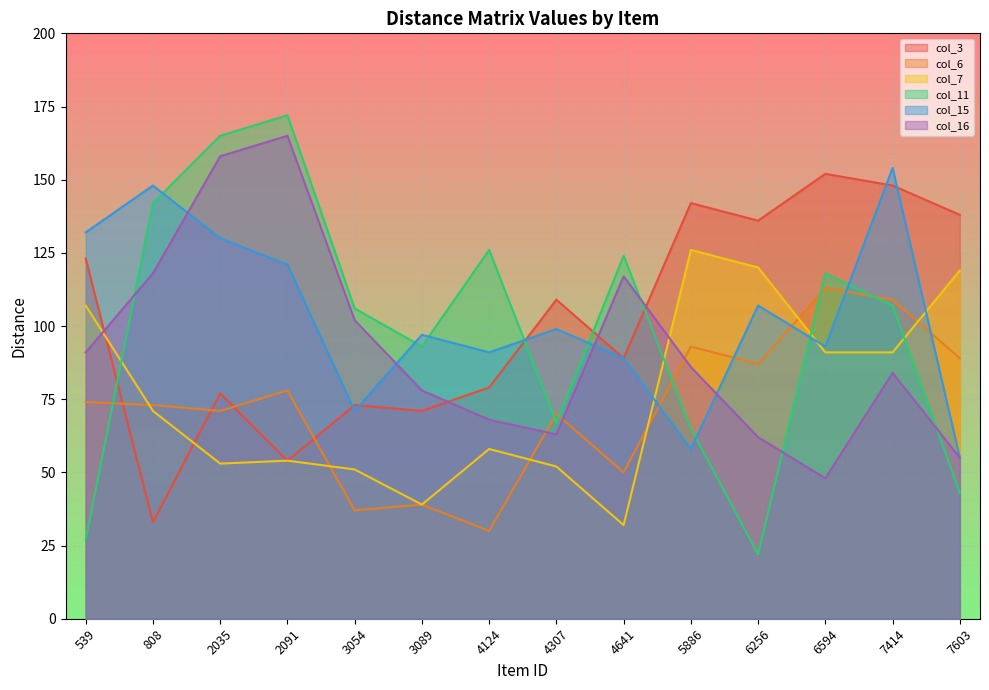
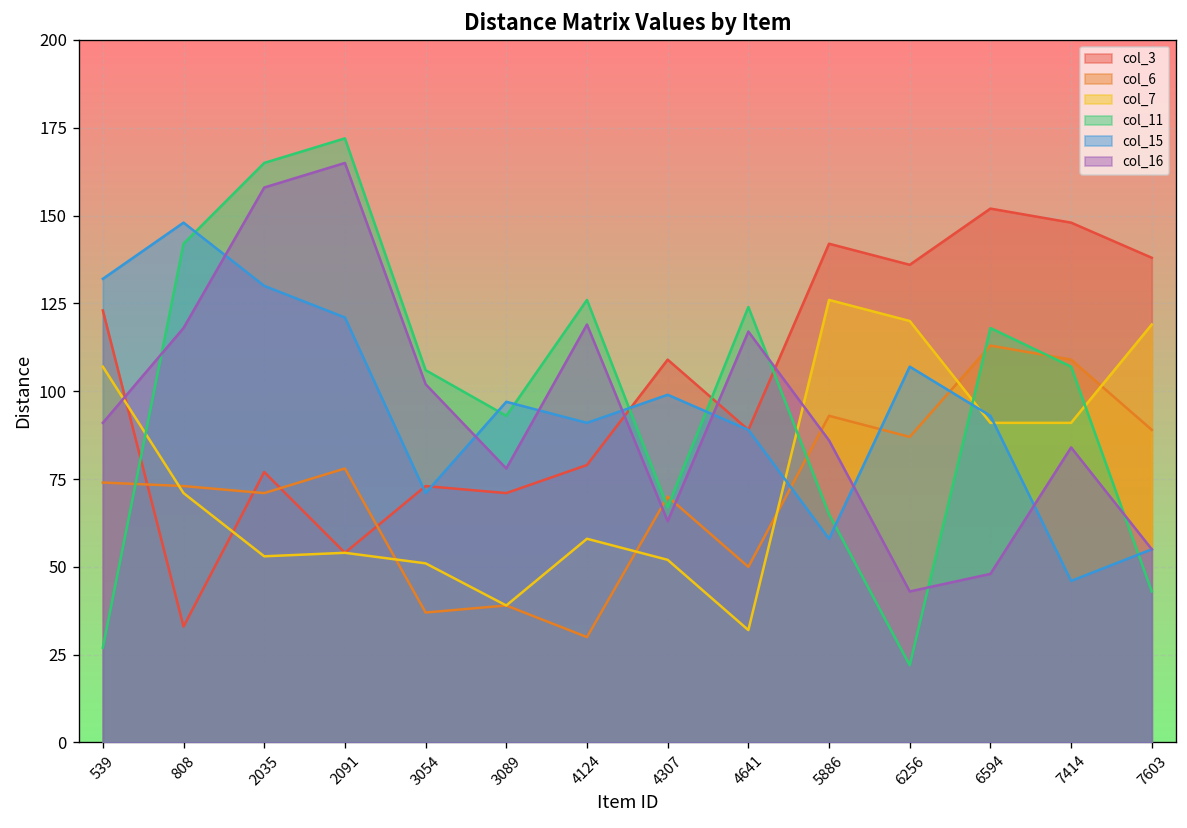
  {
    "col_11": {
      "539": 27,
      "808": 142,
      "2035": 165,
      "2091": 172,
      "3054": 106,
      "3089": 93,
      "4124": 126,
      "4307": 67,
      "4641": 124,
      "5886": 65,
      "6256": 22,
      "6594": 118,
      "7414": 107,
      "7603": 43
    },
    "col_15": {
      "539": 132,
      "808": 148,
      "2035": 130,
      "2091": 121,
      "3054": 71,
      "3089": 97,
      "4124": 91,
      "4307": 99,
      "5886": 58,
      "6256": 107,
      "6594": 93,
-     "7414": 154
+     "7414": 46
    },
    "col_16": {
      "539": 91,
      "808": 118,
      "2035": 158,
      "2091": 165,
      "3054": 102,
      "3089": 78,
-     "4124": 68,
+     "4124": 119,
      "4307": 63,
      "4641": 117,
      "5886": 86,
-     "6256": 62,
+     "6256": 43,
      "6594": 48,
      "7414": 84
    }
  }
